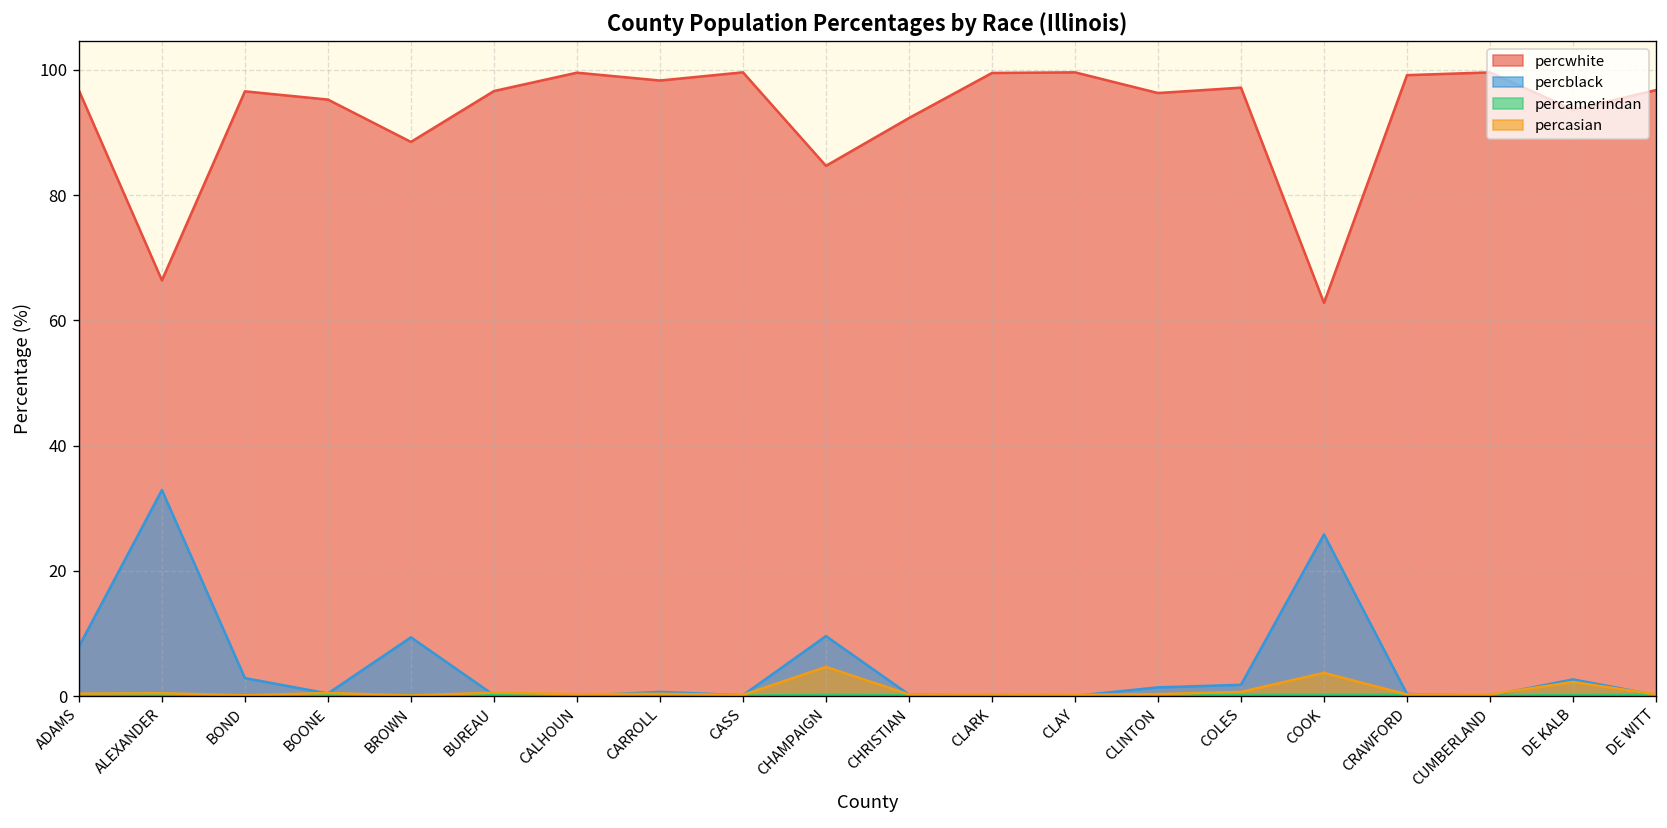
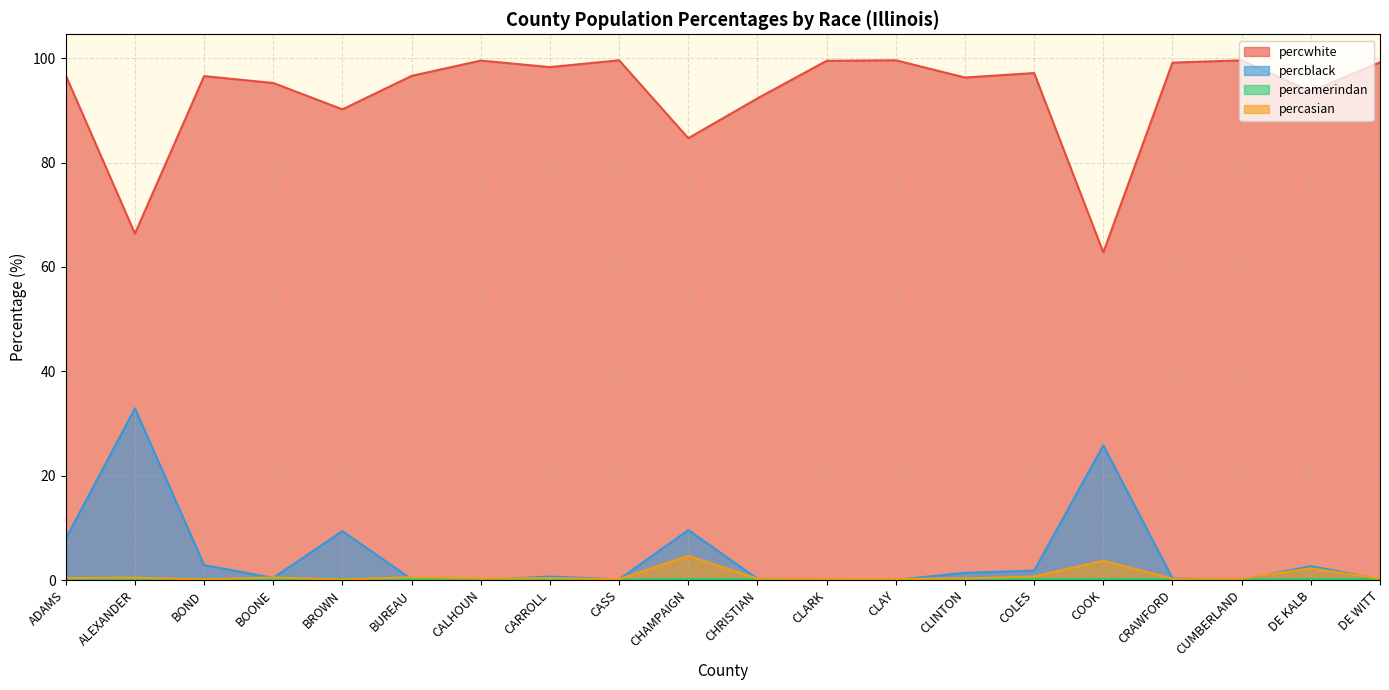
  {
    "percwhite": {
      "ADAMS": 97,
      "ALEXANDER": 66,
      "BOND": 97,
      "BOONE": 95,
-     "BROWN": 88,
+     "BROWN": 90,
      "BUREAU": 97,
      "CALHOUN": 100,
      "CARROLL": 98,
      "CASS": 100,
      "CHAMPAIGN": 85,
      "CHRISTIAN": 92,
      "CLARK": 100,
      "CLAY": 100,
      "CLINTON": 96,
      "COLES": 97,
      "COOK": 63,
      "CRAWFORD": 99,
-     "DE WITT": 97
+     "DE WITT": 99
    },
    "percblack": {
      "ADAMS": 8,
      "ALEXANDER": 33,
      "BOND": 3,
      "BROWN": 9,
      "CHAMPAIGN": 10,
      "CLINTON": 1,
      "COLES": 2,
      "COOK": 26
    },
    "percamerindan": {
      "CHAMPAIGN": 0,
      "COOK": 0,
      "DE KALB": 0
    },
    "percasian": {
      "CHAMPAIGN": 5,
      "COOK": 4
    }
  }
